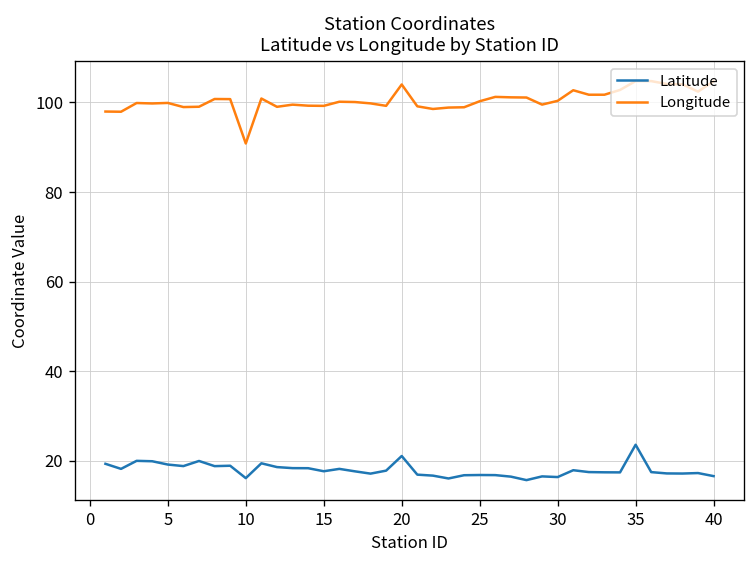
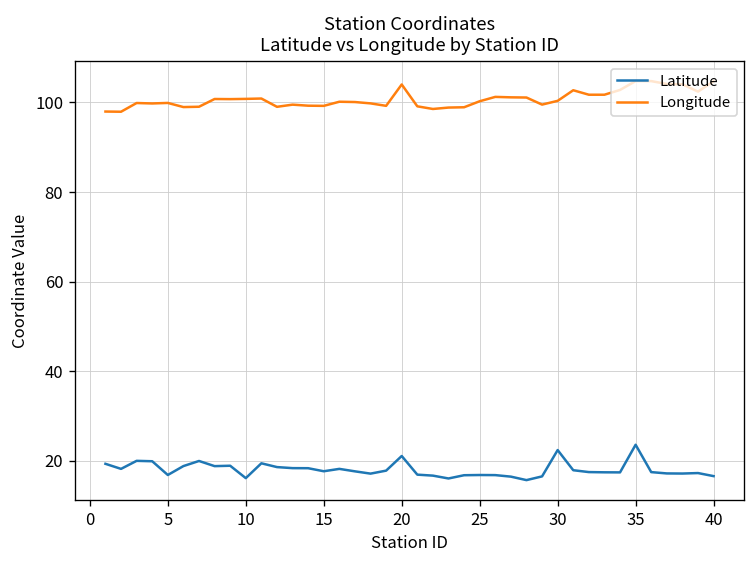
  {
    "Latitude": {
-     "5": 19,
+     "5": 17,
      "10": 16,
      "15": 18,
      "20": 21,
      "25": 17,
-     "30": 16,
+     "30": 22,
      "35": 24,
      "40": 17
    },
    "Longitude": {
      "5": 100,
-     "10": 91,
+     "10": 101,
      "15": 99,
      "20": 104,
      "25": 100,
      "30": 100
    }
  }
